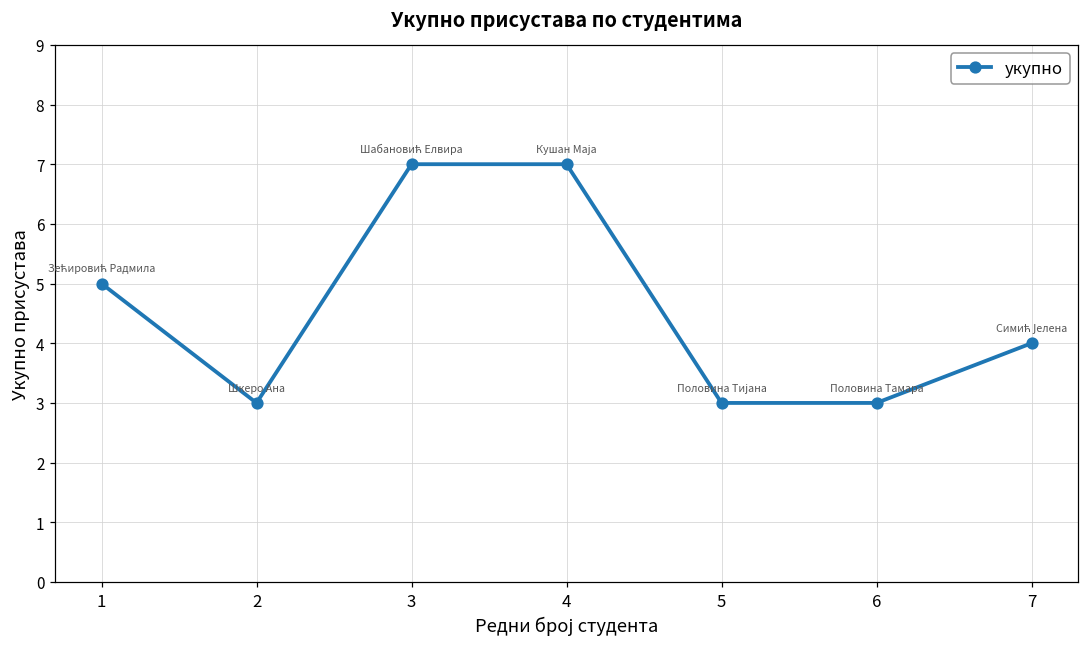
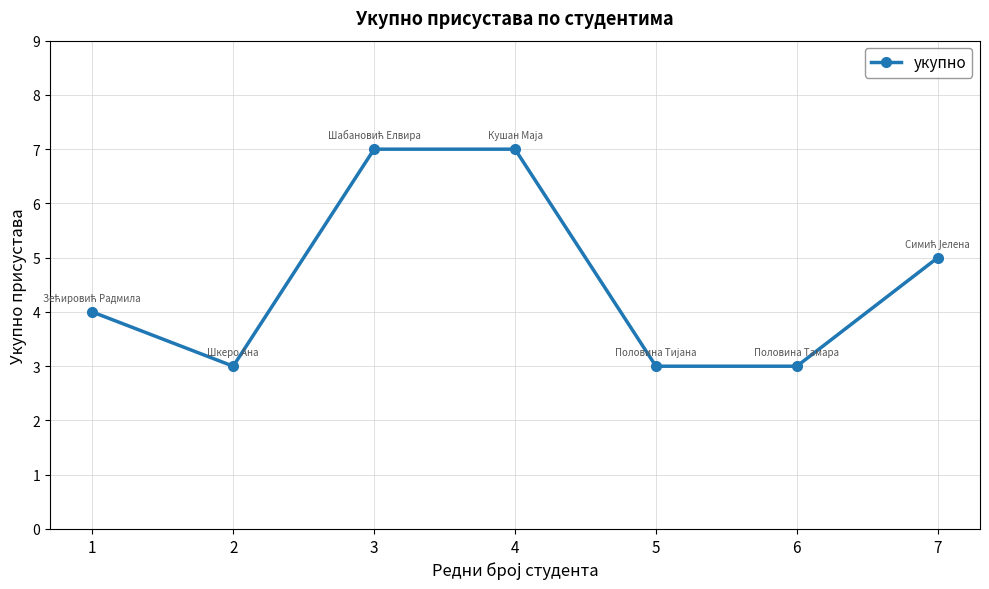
  {
-   "1": 5,
+   "1": 4,
    "2": 3,
    "3": 7,
    "4": 7,
    "5": 3,
    "6": 3,
-   "7": 4
+   "7": 5
  }
